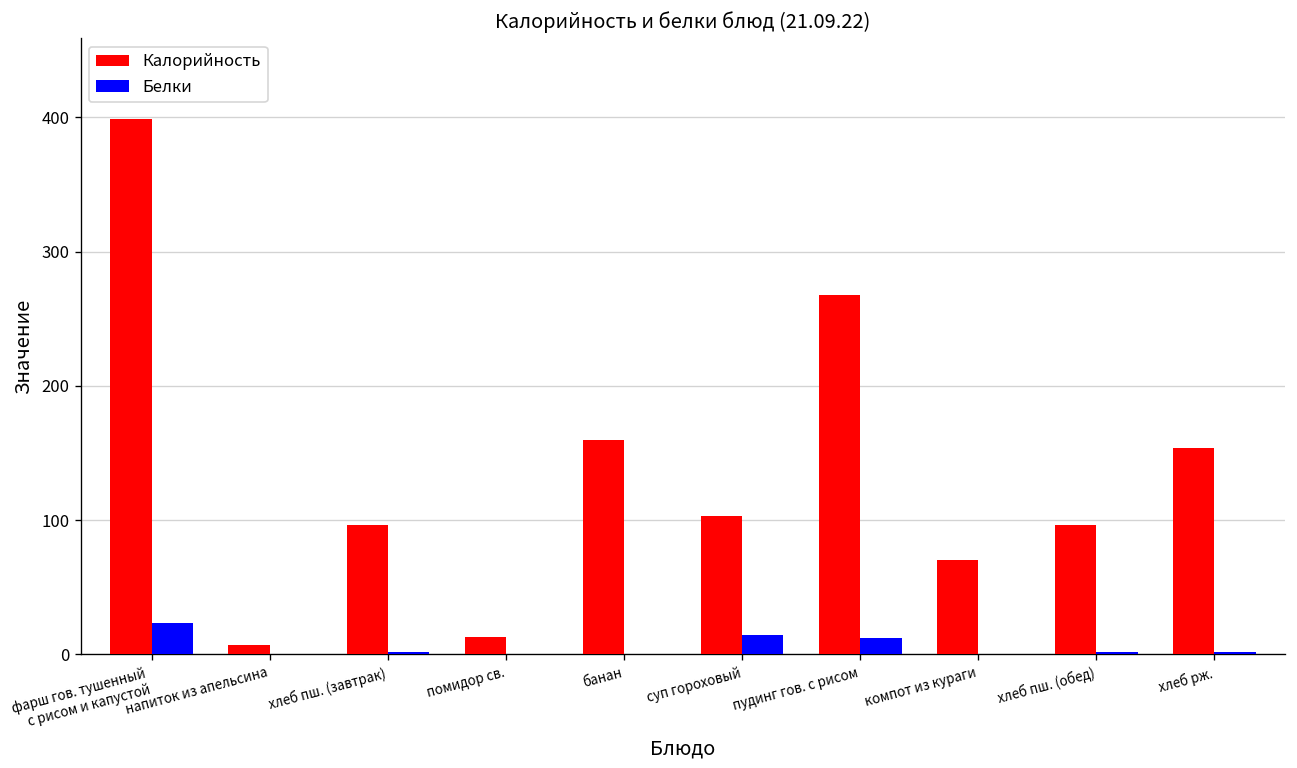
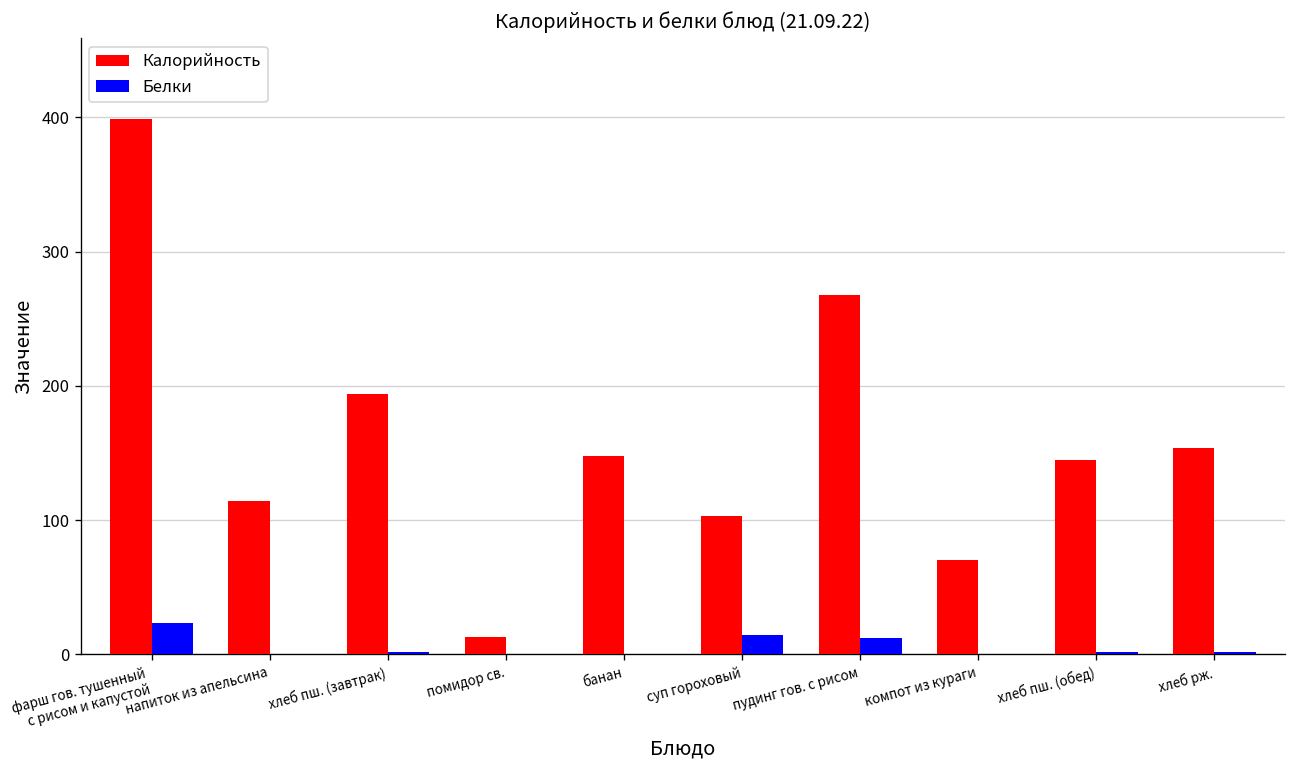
  {
    "Калорийность": {
      "фарш гов. тушенный с рисом и капустой": 399,
-     "напиток из апельсина": 7,
-     "хлеб пш. (завтрак)": 96,
+     "напиток из апельсина": 114,
+     "хлеб пш. (завтрак)": 194,
      "помидор св.": 13,
-     "банан": 160,
+     "банан": 148,
      "суп гороховый": 103,
      "пудинг гов. с рисом": 268,
      "компот из кураги": 70,
-     "хлеб пш. (обед)": 96,
+     "хлеб пш. (обед)": 145,
      "хлеб рж.": 154
    },
    "Белки": {
      "фарш гов. тушенный с рисом и капустой": 23,
      "напиток из апельсина": 0,
      "помидор св.": 0,
      "банан": 0,
      "суп гороховый": 14,
      "пудинг гов. с рисом": 12,
      "компот из кураги": 0
    }
  }
